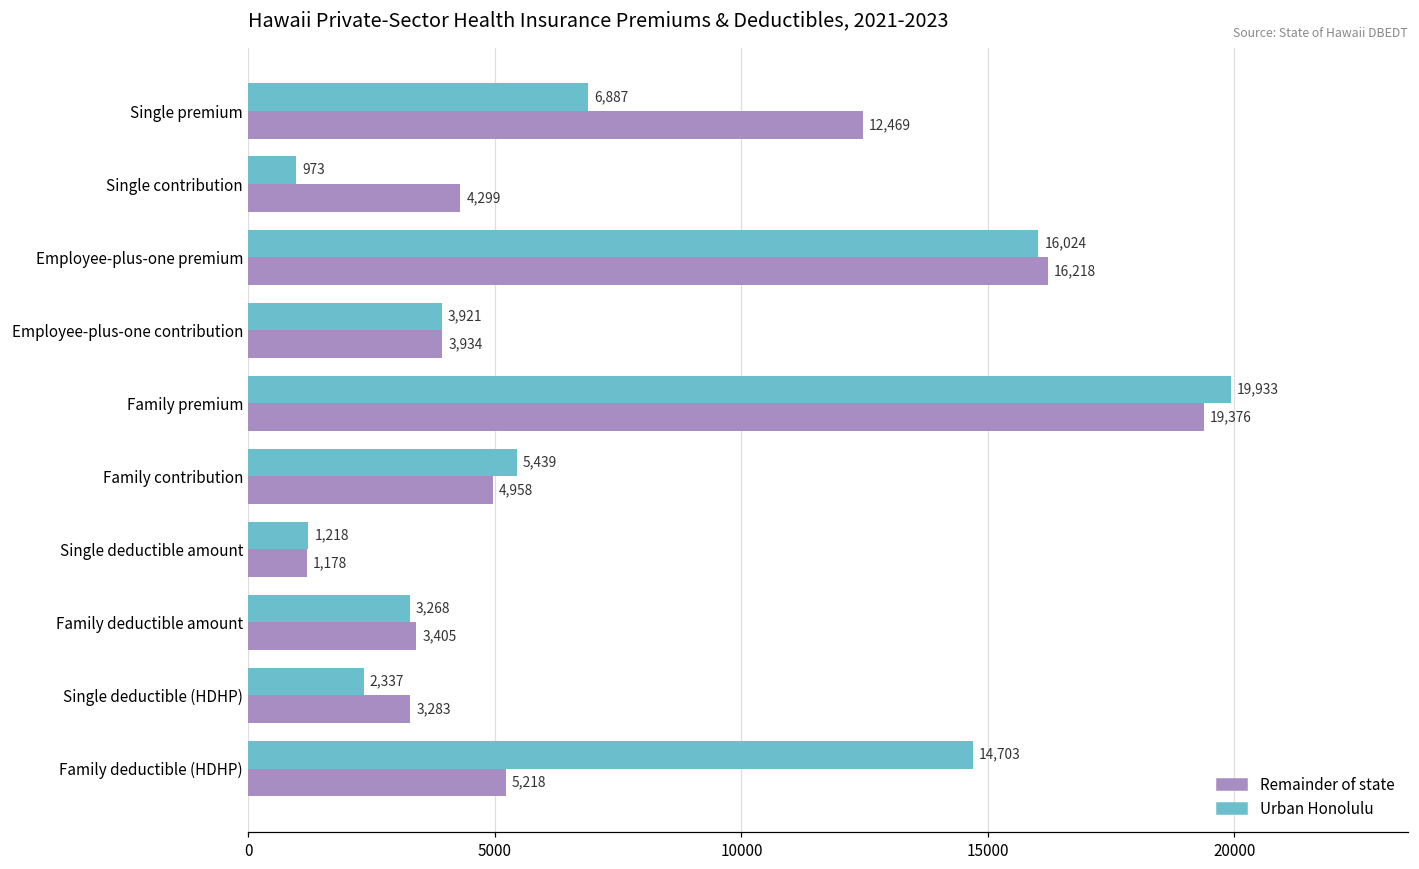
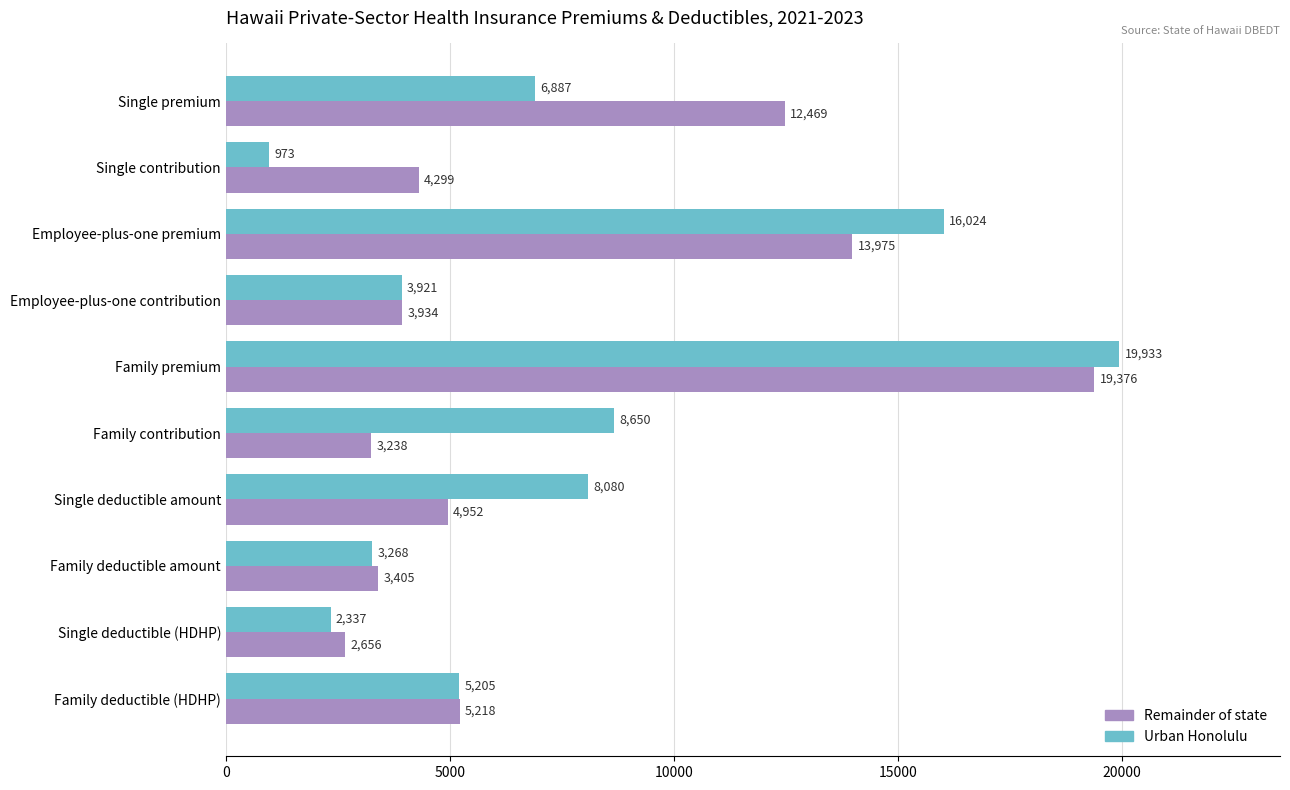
  {
    "Remainder of state": {
      "Single premium": "12,469",
      "Single contribution": "4,299",
-     "Employee-plus-one premium": "16,218",
+     "Employee-plus-one premium": "13,975",
      "Employee-plus-one contribution": "3,934",
      "Family premium": "19,376",
-     "Family contribution": "4,958",
-     "Single deductible amount": "1,178",
+     "Family contribution": "3,238",
+     "Single deductible amount": "4,952",
      "Family deductible amount": "3,405",
-     "Single deductible (HDHP)": "3,283",
+     "Single deductible (HDHP)": "2,656",
      "Family deductible (HDHP)": "5,218"
    },
    "Urban Honolulu": {
      "Single premium": "6,887",
      "Single contribution": "973",
      "Employee-plus-one premium": "16,024",
      "Employee-plus-one contribution": "3,921",
      "Family premium": "19,933",
-     "Family contribution": "5,439",
-     "Single deductible amount": "1,218",
+     "Family contribution": "8,650",
+     "Single deductible amount": "8,080",
      "Family deductible amount": "3,268",
      "Single deductible (HDHP)": "2,337",
-     "Family deductible (HDHP)": "14,703"
+     "Family deductible (HDHP)": "5,205"
    }
  }
